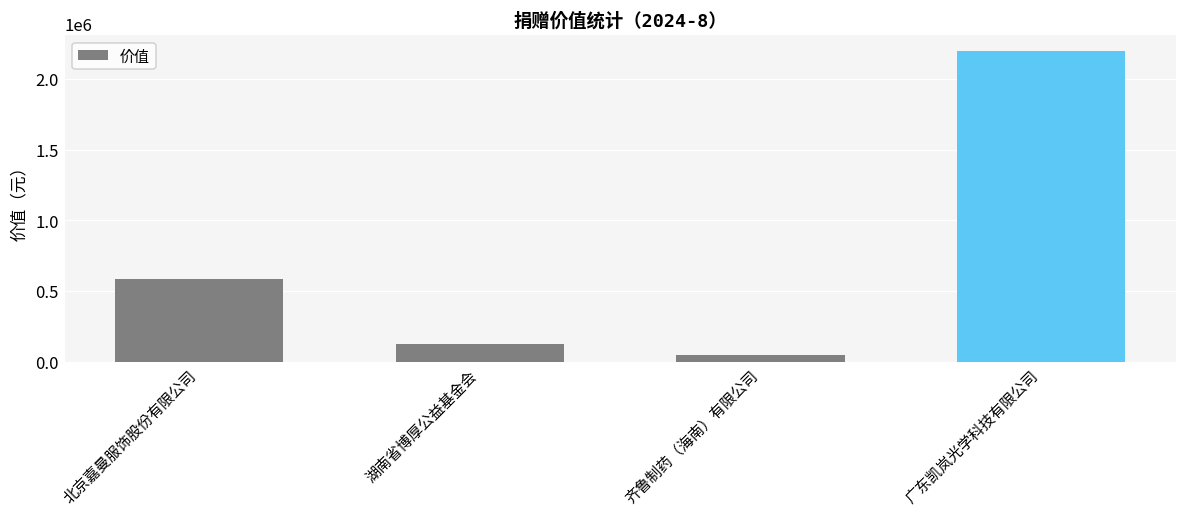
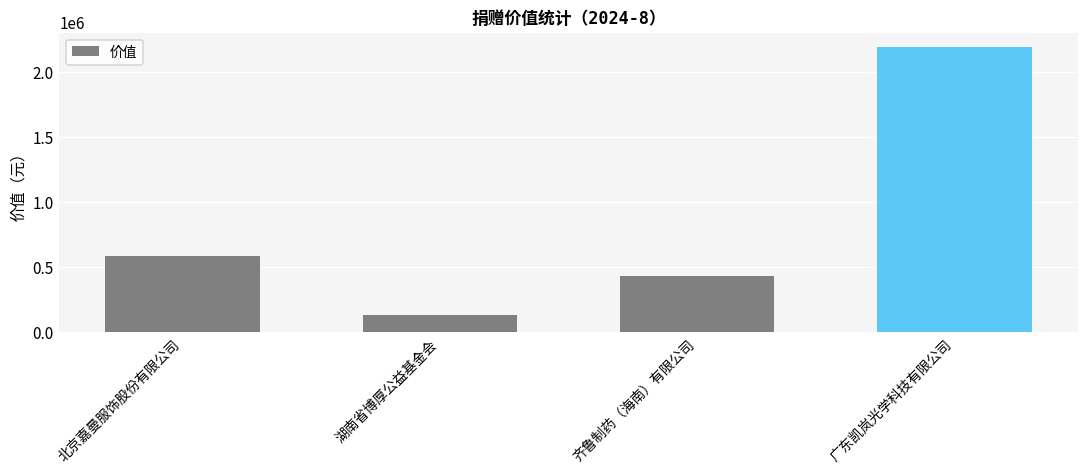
  {
    "北京嘉曼服饰股份有限公司": 580000,
    "湖南省博厚公益基金会": 130000,
-   "齐鲁制药（海南）有限公司": 50000,
+   "齐鲁制药（海南）有限公司": 430000,
    "广东凯岚光学科技有限公司": 2200000
  }
